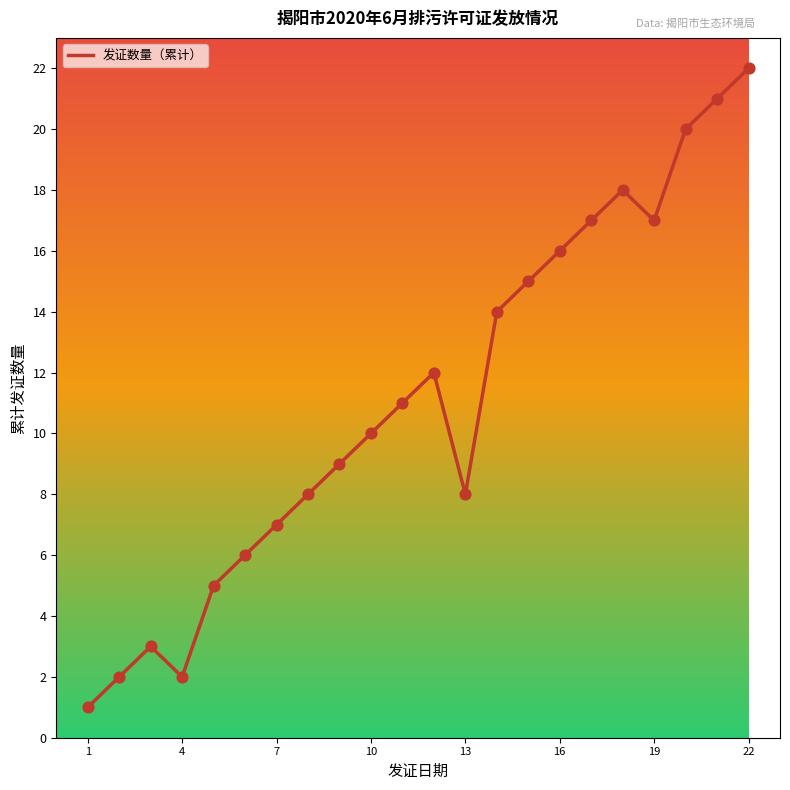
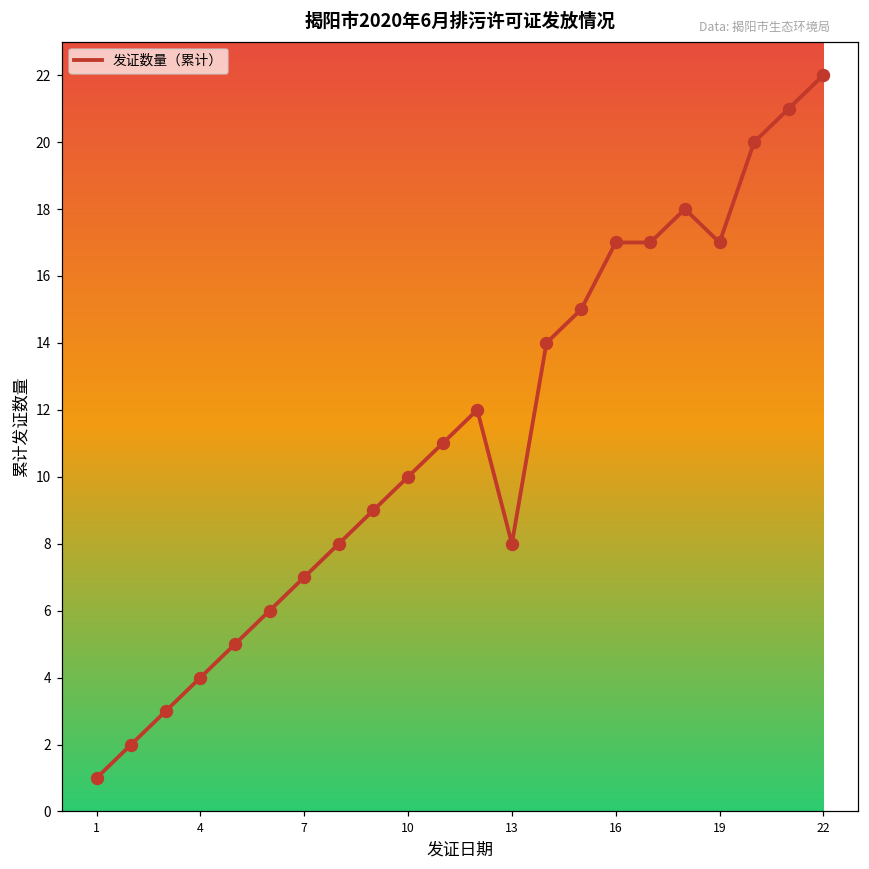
  {
    "1": 1,
-   "4": 2,
+   "4": 4,
    "7": 7,
    "10": 10,
    "13": 8,
-   "16": 16,
+   "16": 17,
    "19": 17,
    "22": 22
  }
